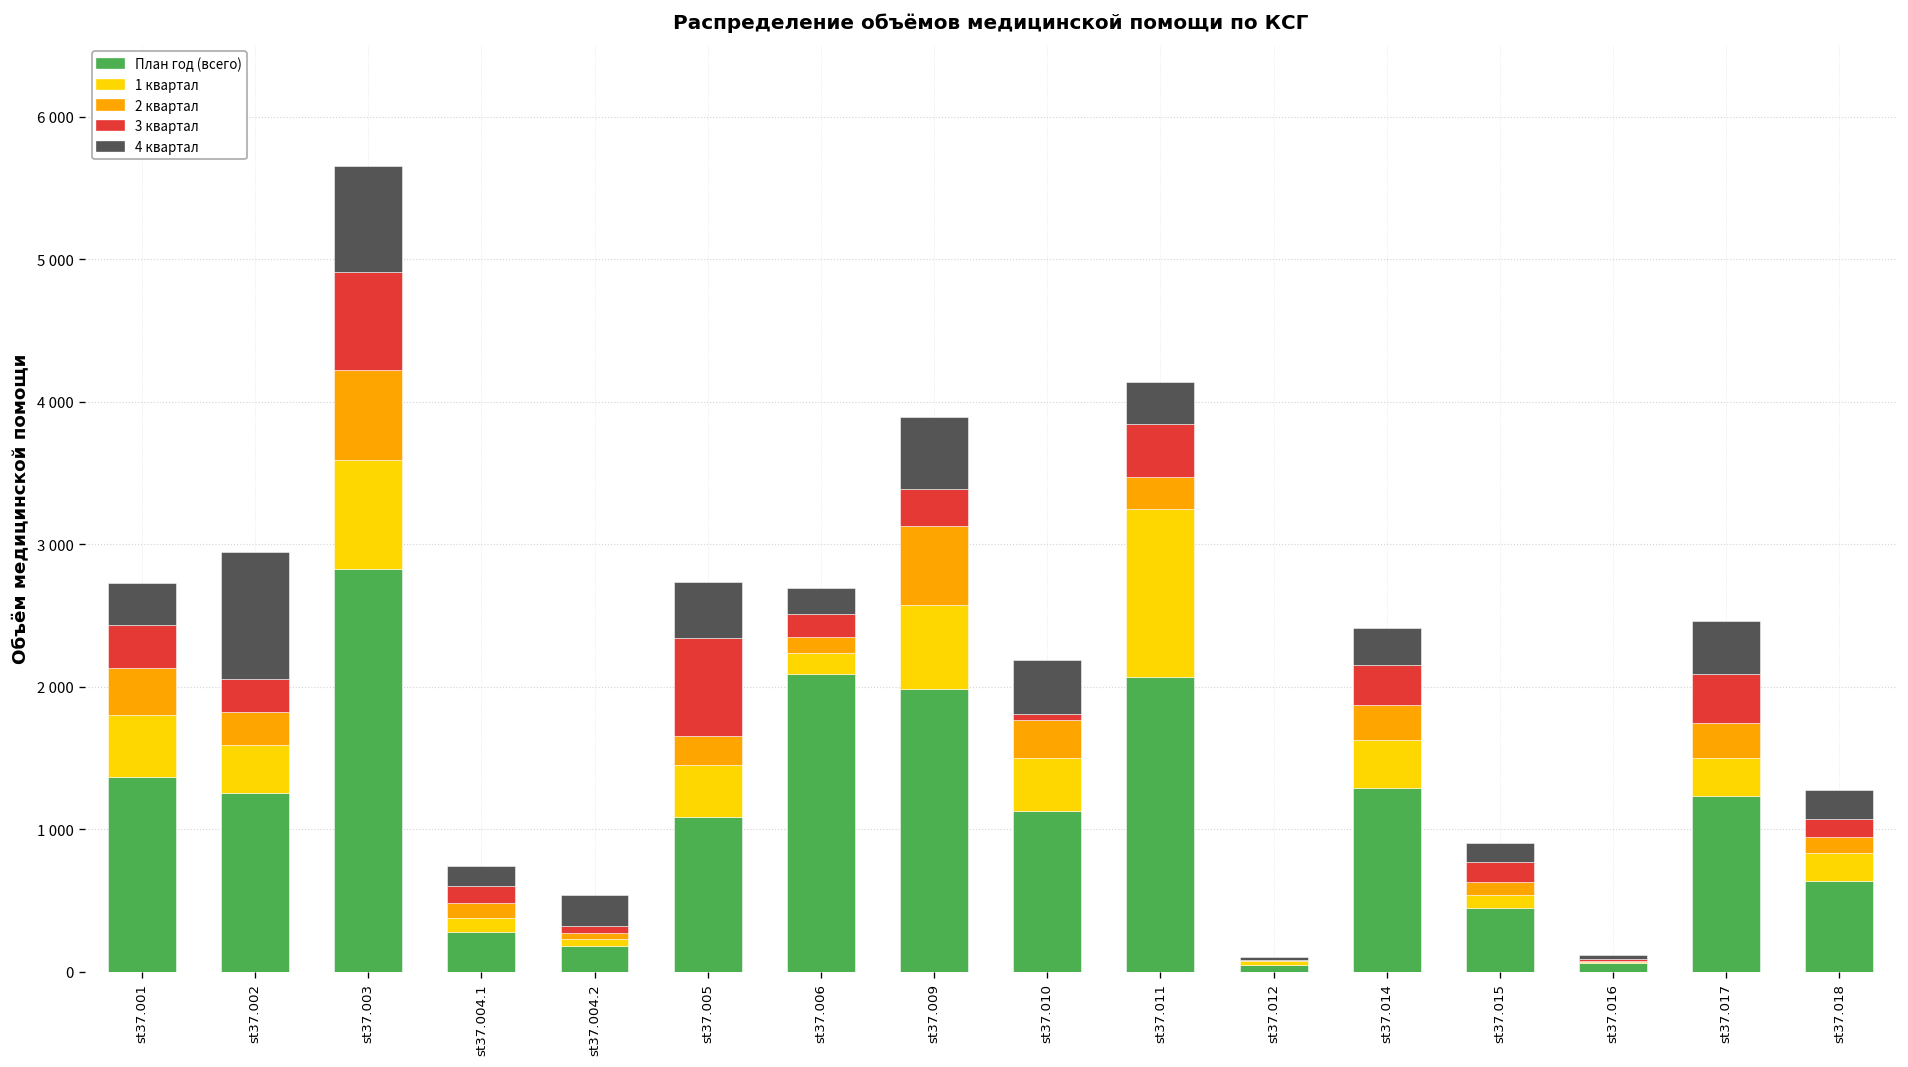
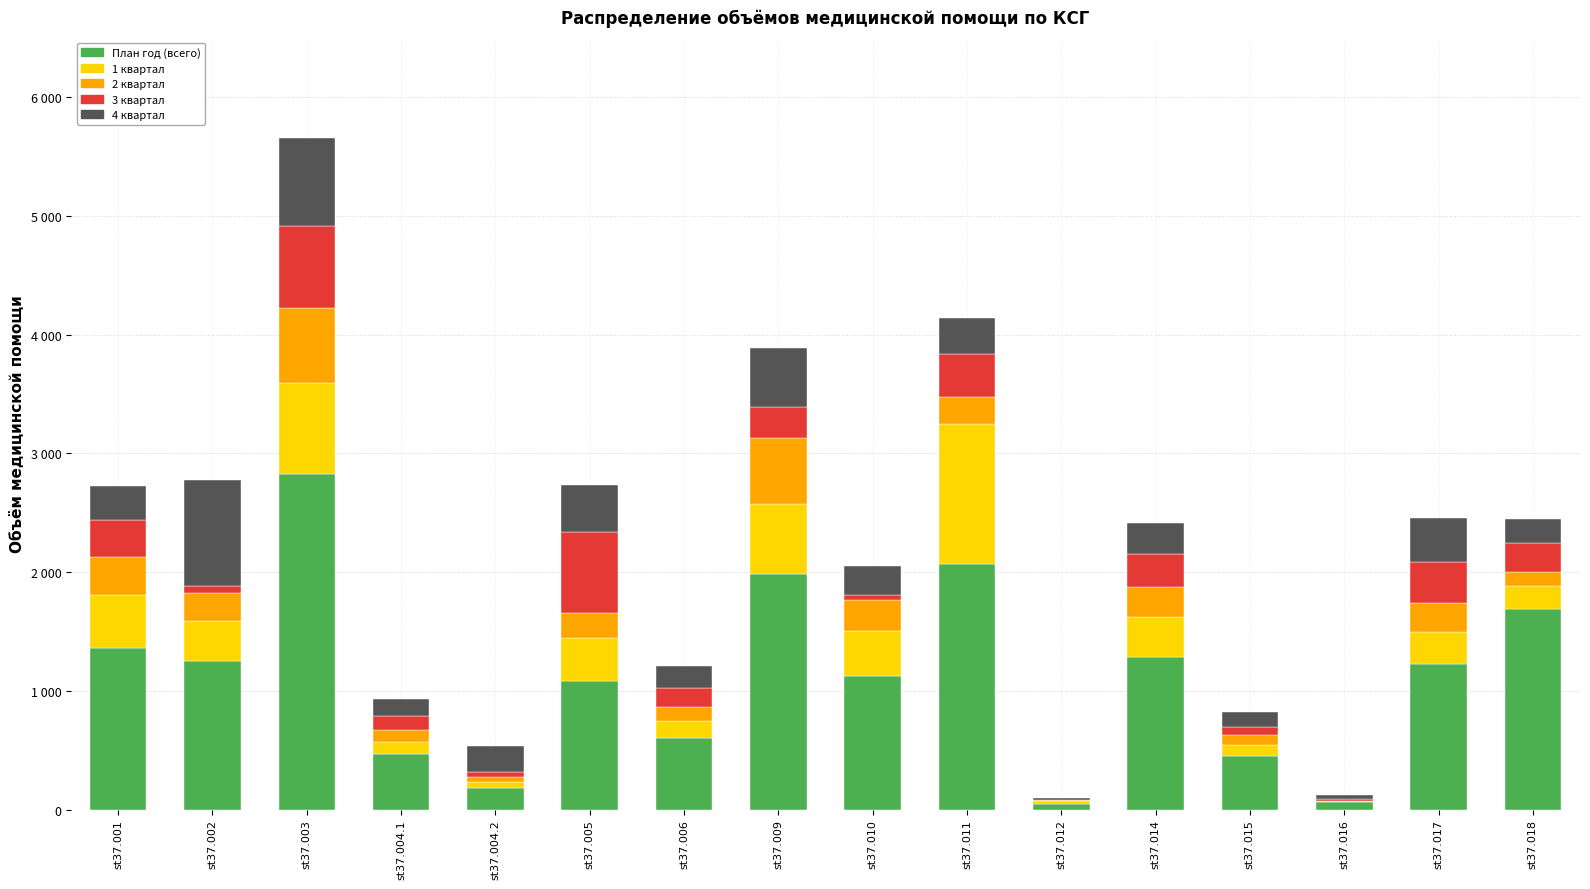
  {
    "План год (всего)": {
      "st37.001": 1360,
      "st37.002": 1250,
      "st37.003": 2830,
-     "st37.004.1": 280,
+     "st37.004.1": 470,
      "st37.004.2": 180,
      "st37.005": 1090,
-     "st37.006": 2090,
+     "st37.006": 600,
      "st37.009": 1990,
      "st37.010": 1130,
      "st37.011": 2070,
      "st37.012": 50,
      "st37.014": 1290,
      "st37.015": 450,
      "st37.016": 60,
      "st37.017": 1230,
-     "st37.018": 640
+     "st37.018": 1690
    },
    "3 квартал": {
      "st37.001": 300,
-     "st37.002": 230,
+     "st37.002": 60,
      "st37.003": 690,
      "st37.004.1": 120,
      "st37.004.2": 50,
      "st37.005": 690,
      "st37.006": 160,
      "st37.009": 260,
      "st37.010": 50,
      "st37.011": 370,
      "st37.012": 0,
      "st37.014": 280,
-     "st37.015": 140,
+     "st37.015": 60,
      "st37.017": 340,
-     "st37.018": 130
+     "st37.018": 250
    },
    "4 квартал": {
      "st37.001": 290,
      "st37.002": 890,
      "st37.003": 750,
      "st37.004.1": 140,
      "st37.004.2": 220,
      "st37.005": 400,
      "st37.006": 180,
      "st37.009": 500,
-     "st37.010": 380,
+     "st37.010": 240,
      "st37.011": 300,
      "st37.014": 260,
      "st37.015": 130,
      "st37.016": 30,
      "st37.017": 370,
      "st37.018": 200
    }
  }
